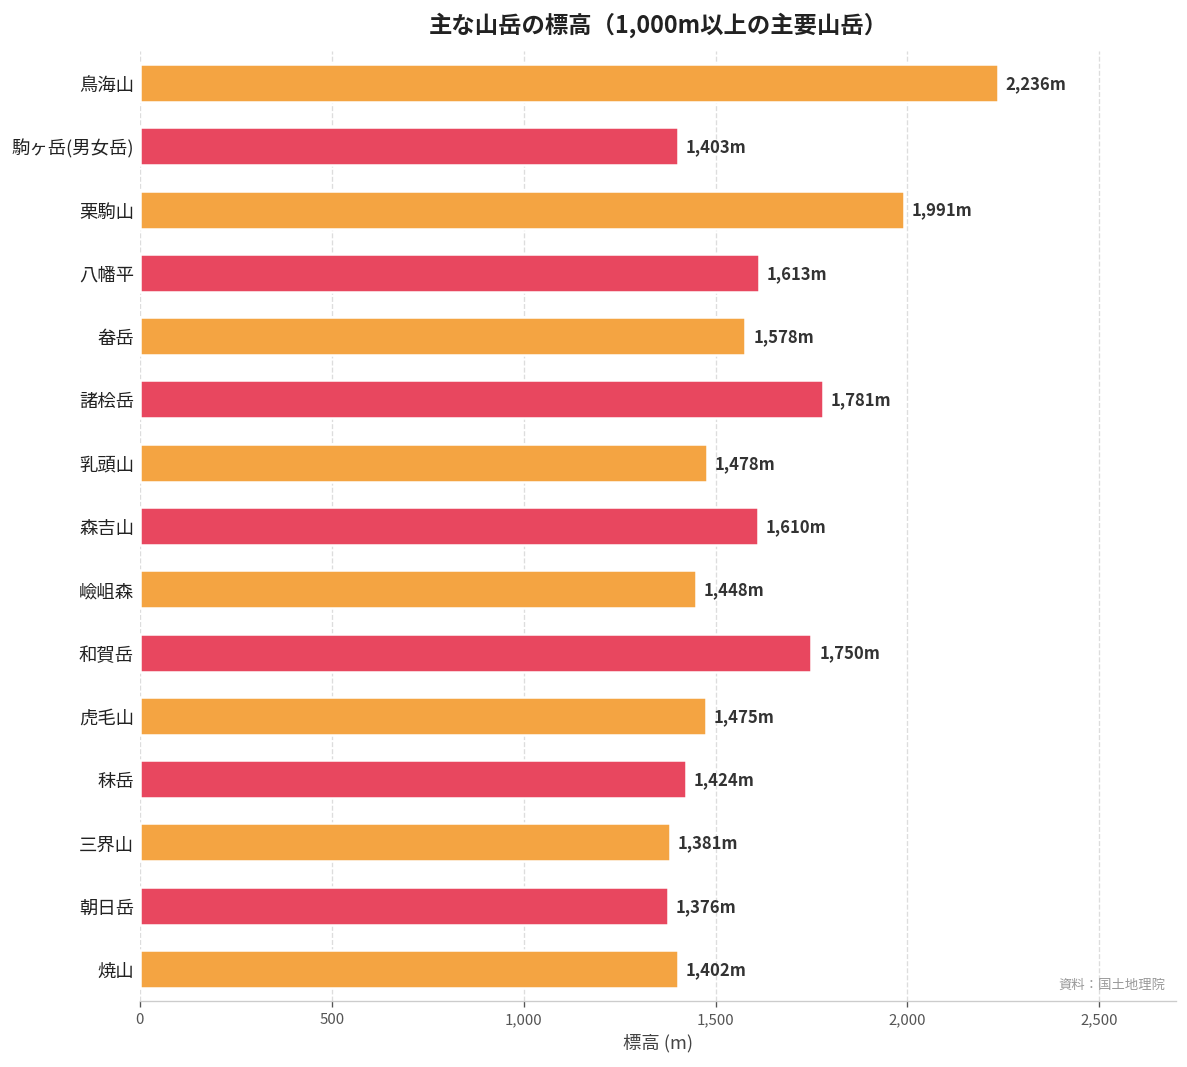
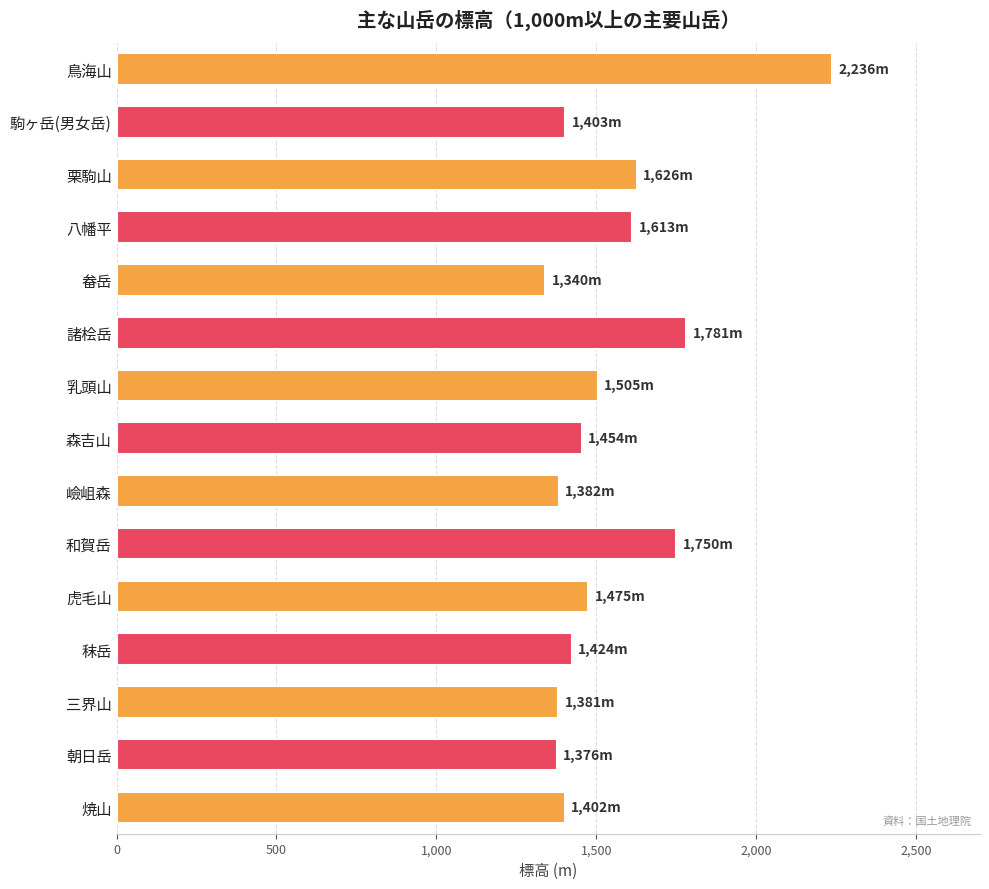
  {
    "鳥海山": "2,236m",
    "駒ヶ岳(男女岳)": "1,403m",
-   "栗駒山": "1,991m",
+   "栗駒山": "1,626m",
    "八幡平": "1,613m",
-   "畚岳": "1,578m",
+   "畚岳": "1,340m",
    "諸桧岳": "1,781m",
-   "乳頭山": "1,478m",
-   "森吉山": "1,610m",
-   "嶮岨森": "1,448m",
+   "乳頭山": "1,505m",
+   "森吉山": "1,454m",
+   "嶮岨森": "1,382m",
    "和賀岳": "1,750m",
    "虎毛山": "1,475m",
    "秣岳": "1,424m",
    "三界山": "1,381m",
    "朝日岳": "1,376m",
    "焼山": "1,402m"
  }
